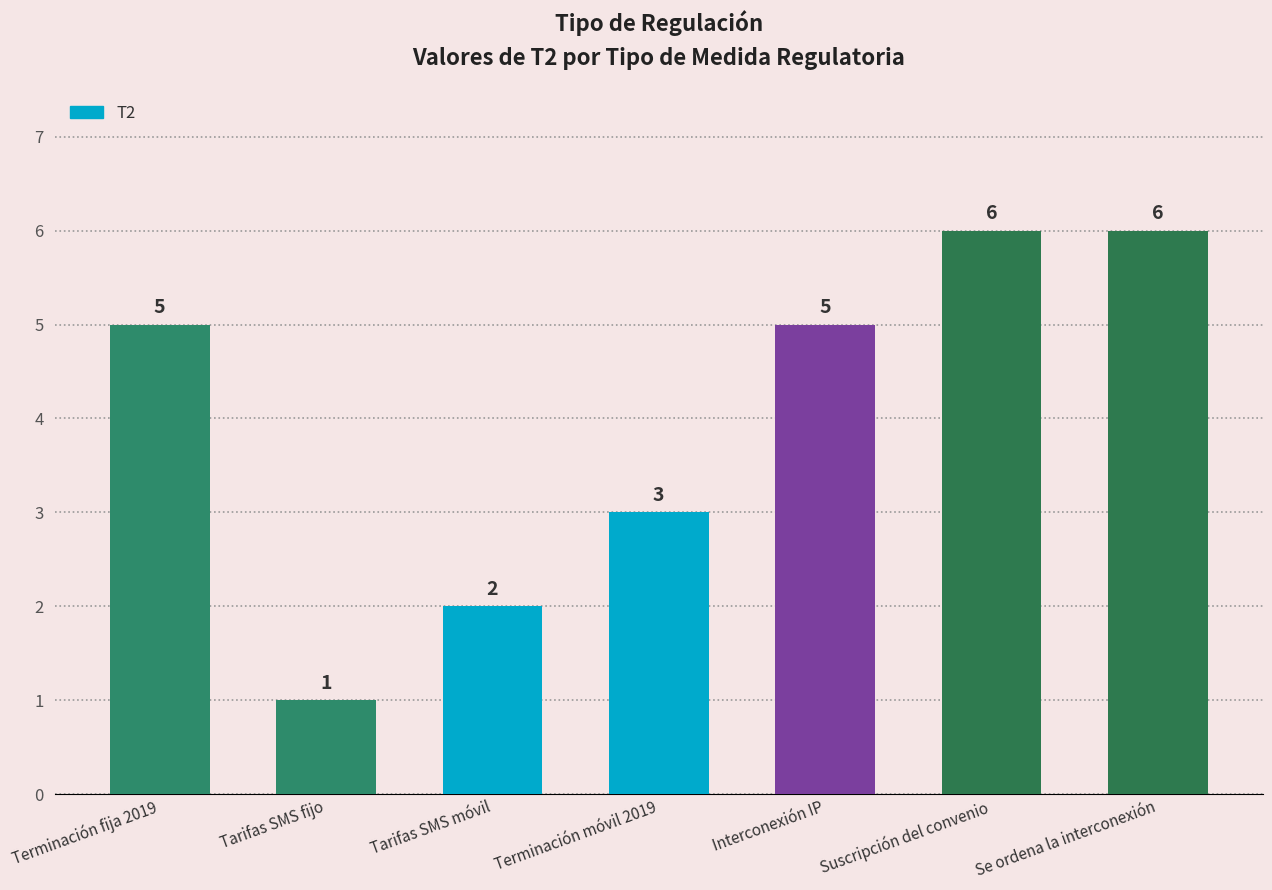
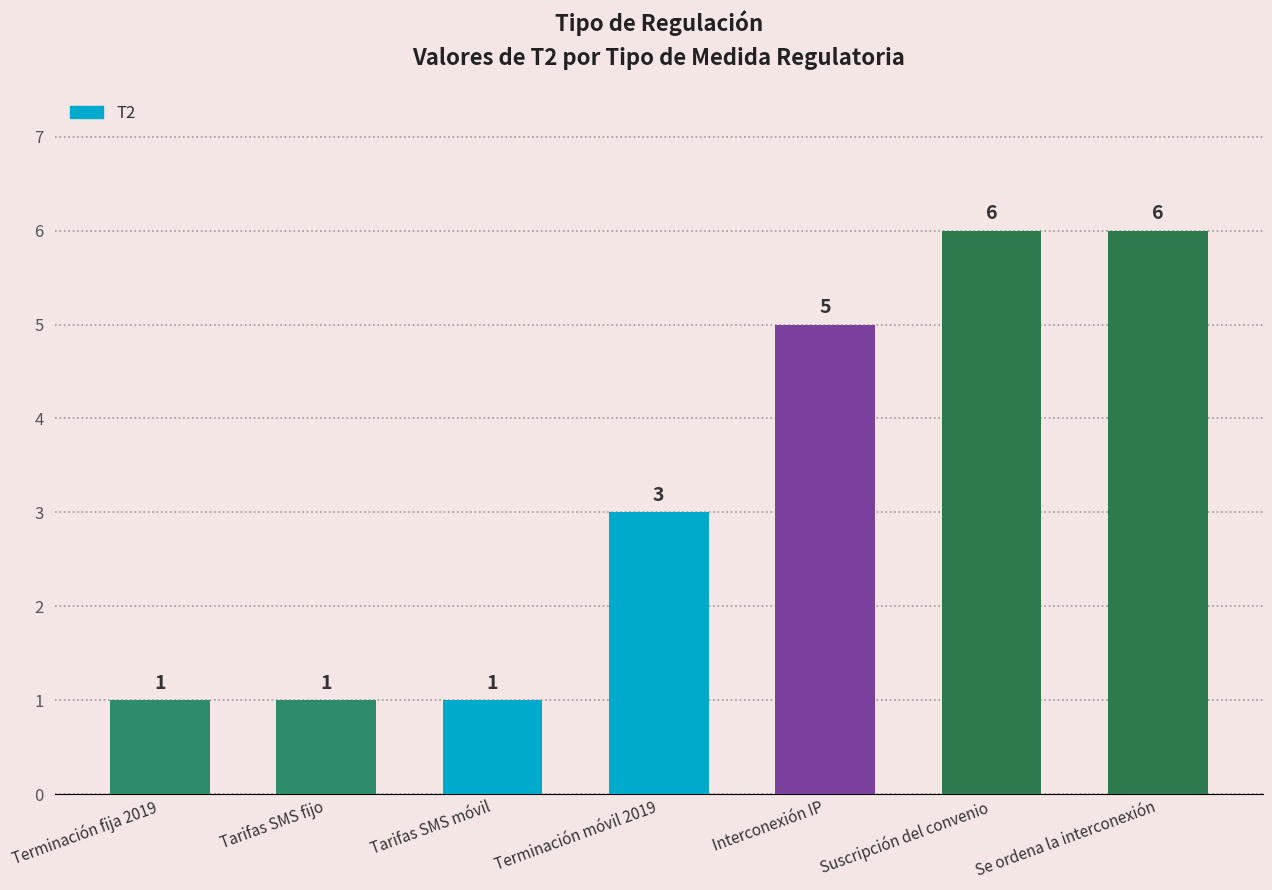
  {
-   "Terminación fija 2019": 5,
+   "Terminación fija 2019": 1,
    "Tarifas SMS fijo": 1,
-   "Tarifas SMS móvil": 2,
+   "Tarifas SMS móvil": 1,
    "Terminación móvil 2019": 3,
    "Interconexión IP": 5,
    "Suscripción del convenio": 6,
    "Se ordena la interconexión": 6
  }
